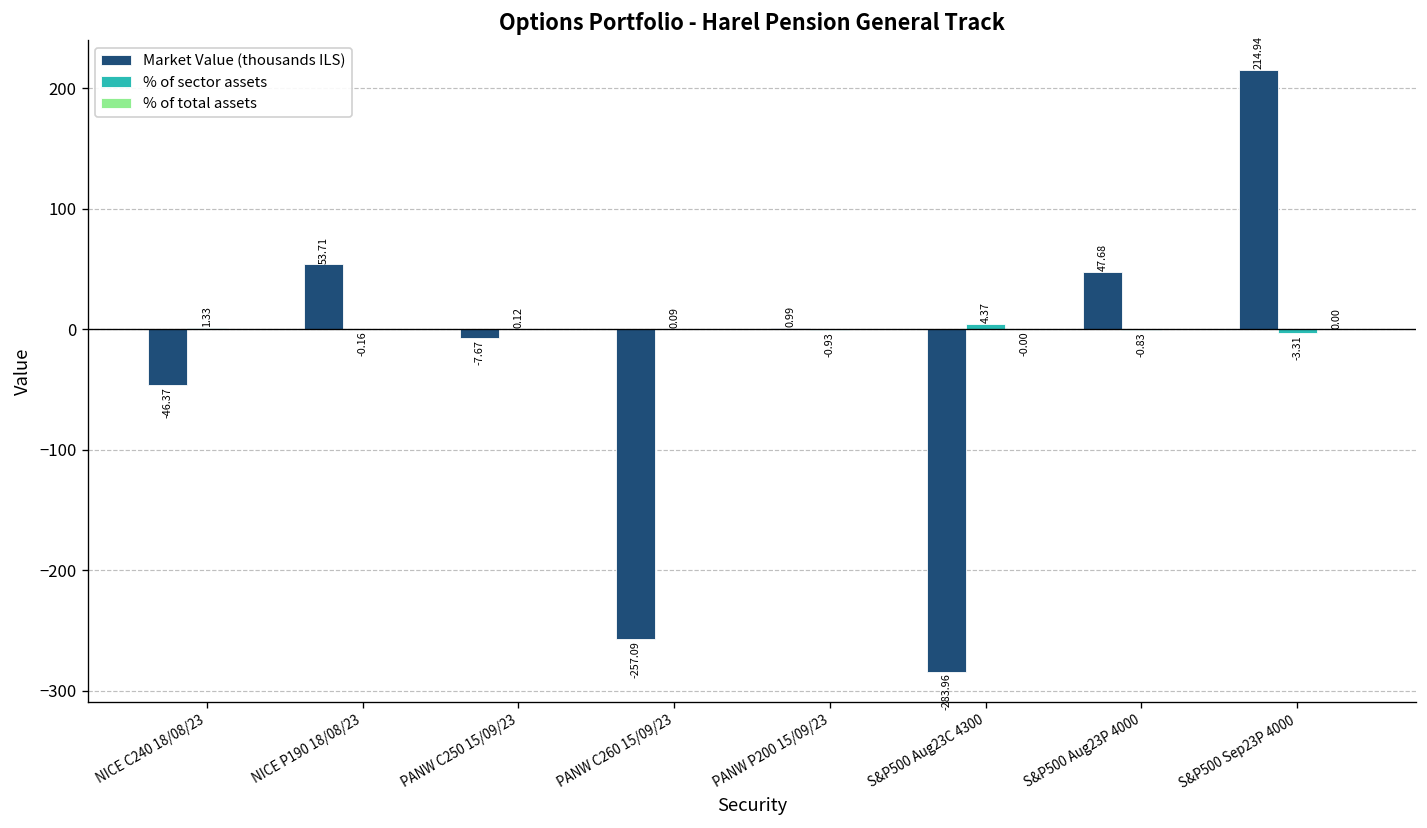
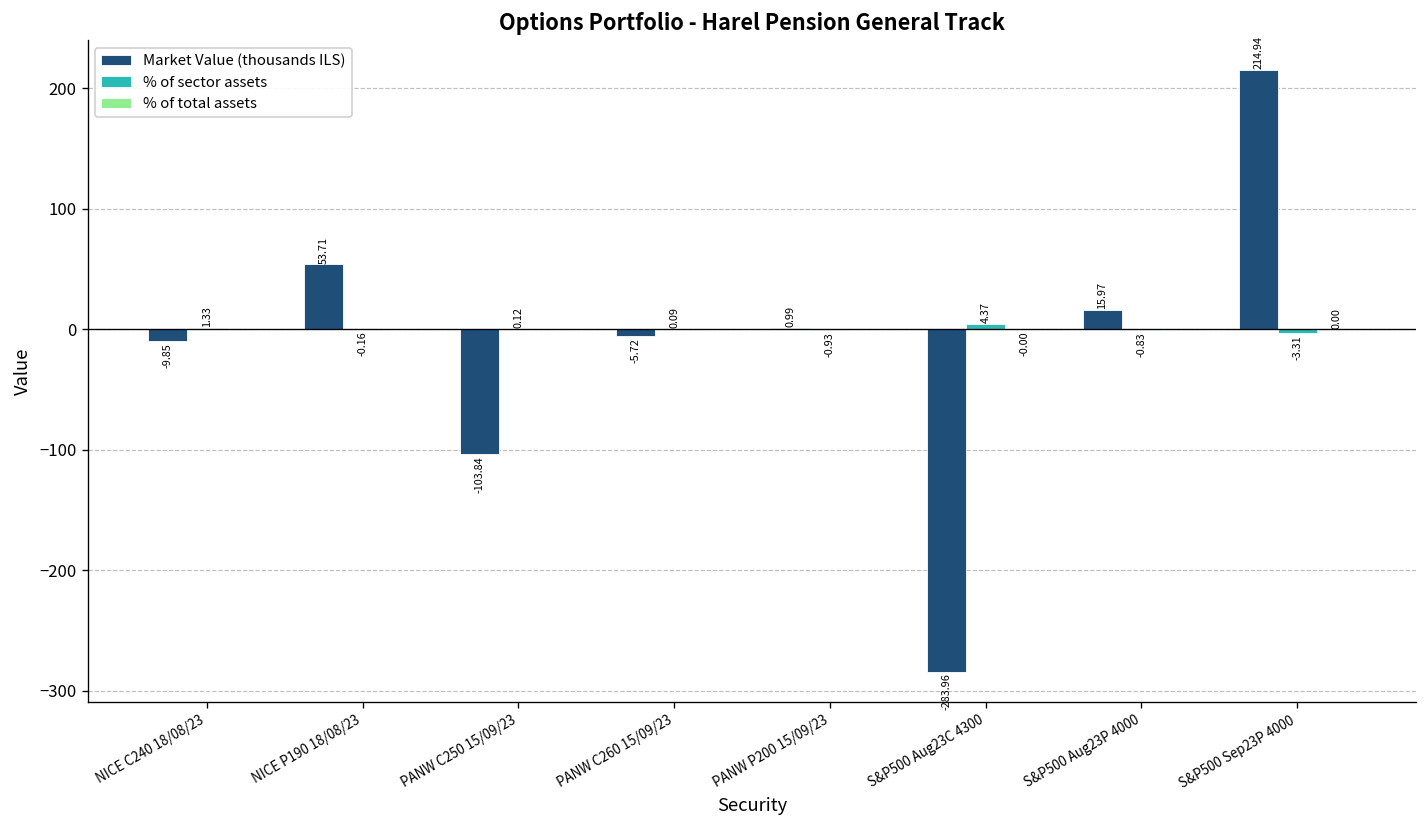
  {
    "Market Value (thousands ILS)": {
-     "NICE C240 18/08/23": -46.37,
+     "NICE C240 18/08/23": -9.85,
      "NICE P190 18/08/23": 53.71,
-     "PANW C250 15/09/23": -7.67,
-     "PANW C260 15/09/23": -257.09,
+     "PANW C250 15/09/23": -103.84,
+     "PANW C260 15/09/23": -5.72,
      "PANW P200 15/09/23": 0.99,
      "S&P500 Aug23C 4300": -283.96,
-     "S&P500 Aug23P 4000": 47.68,
+     "S&P500 Aug23P 4000": 15.97,
      "S&P500 Sep23P 4000": 214.94
    },
    "% of sector assets": {
      "NICE C240 18/08/23": 1.33,
      "NICE P190 18/08/23": -0.16,
      "PANW C250 15/09/23": 0.12,
      "PANW C260 15/09/23": 0.09,
      "PANW P200 15/09/23": -0.93,
      "S&P500 Aug23C 4300": 4.37,
      "S&P500 Aug23P 4000": -0.83,
      "S&P500 Sep23P 4000": -3.31
    },
    "% of total assets": {
      "S&P500 Aug23C 4300": -0.00,
      "S&P500 Sep23P 4000": 0.00
    }
  }
